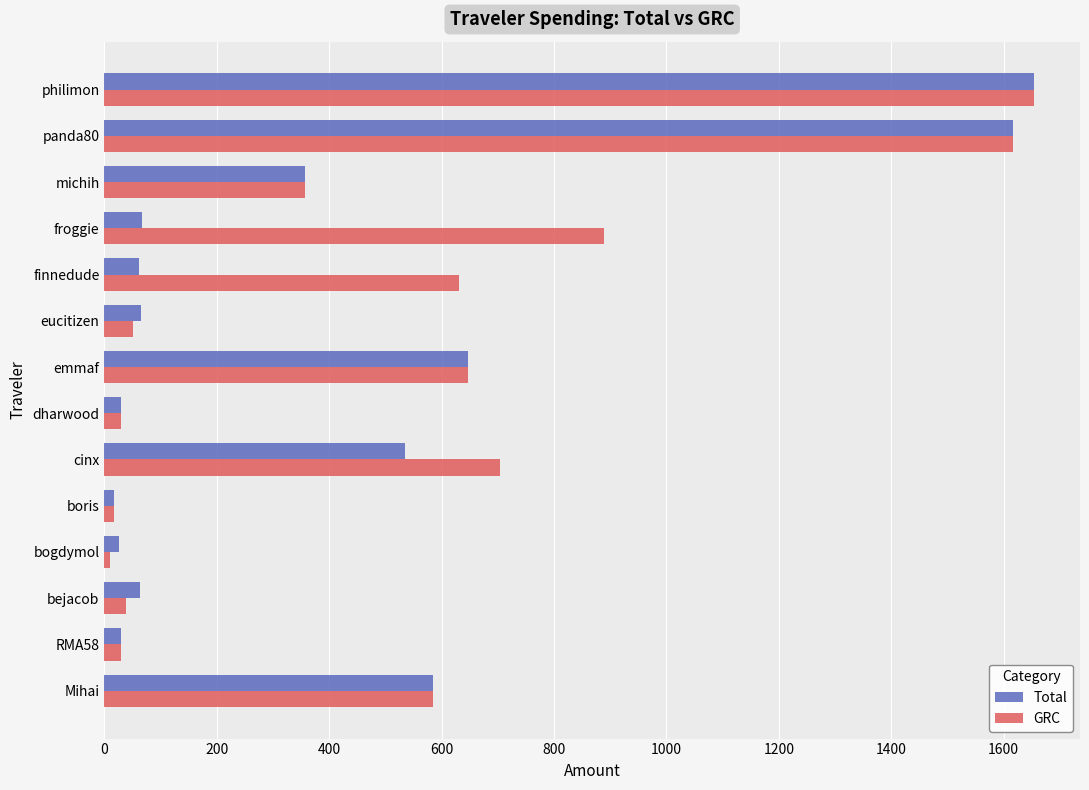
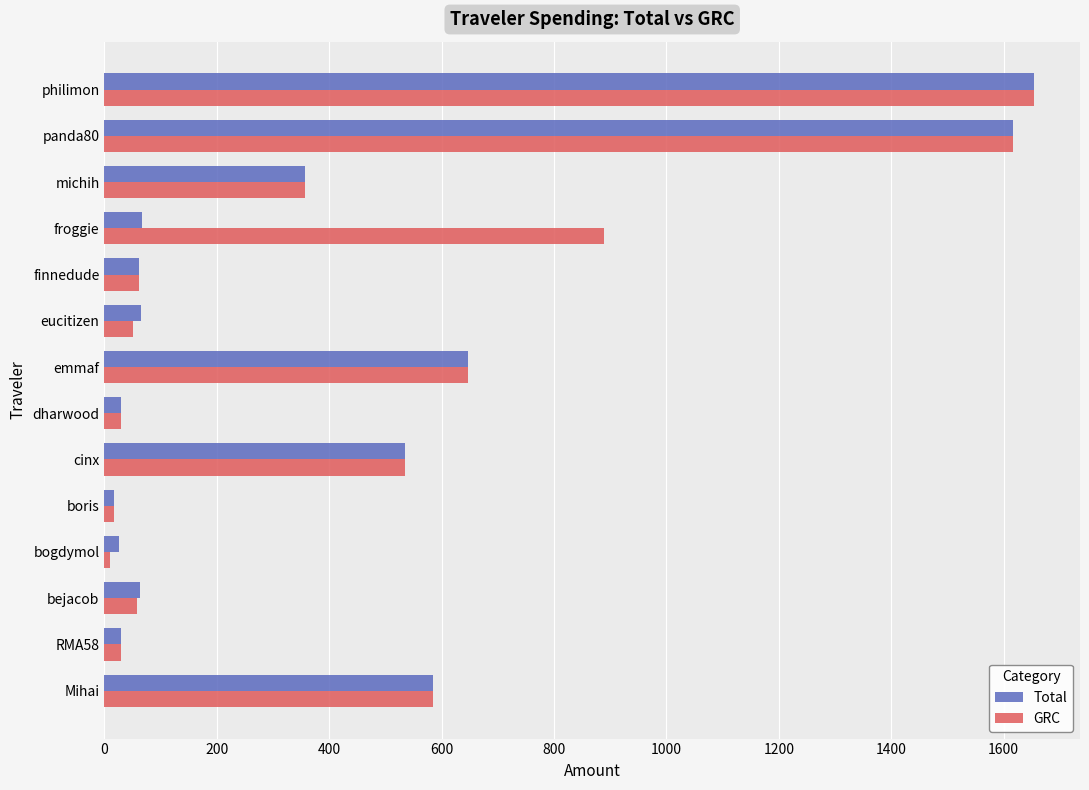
  {
    "Total": {
      "philimon": 1650,
      "panda80": 1620,
      "michih": 360,
      "froggie": 70,
      "finnedude": 60,
      "eucitizen": 70,
      "emmaf": 650,
      "dharwood": 30,
      "cinx": 530,
      "boris": 20,
      "bogdymol": 30,
      "bejacob": 60,
      "RMA58": 30,
      "Mihai": 580
    },
    "GRC": {
      "philimon": 1650,
      "panda80": 1620,
      "michih": 360,
      "froggie": 890,
-     "finnedude": 630,
+     "finnedude": 60,
      "eucitizen": 50,
      "emmaf": 650,
      "dharwood": 30,
-     "cinx": 700,
+     "cinx": 530,
      "boris": 20,
      "bogdymol": 10,
-     "bejacob": 40,
+     "bejacob": 60,
      "RMA58": 30,
      "Mihai": 580
    }
  }
